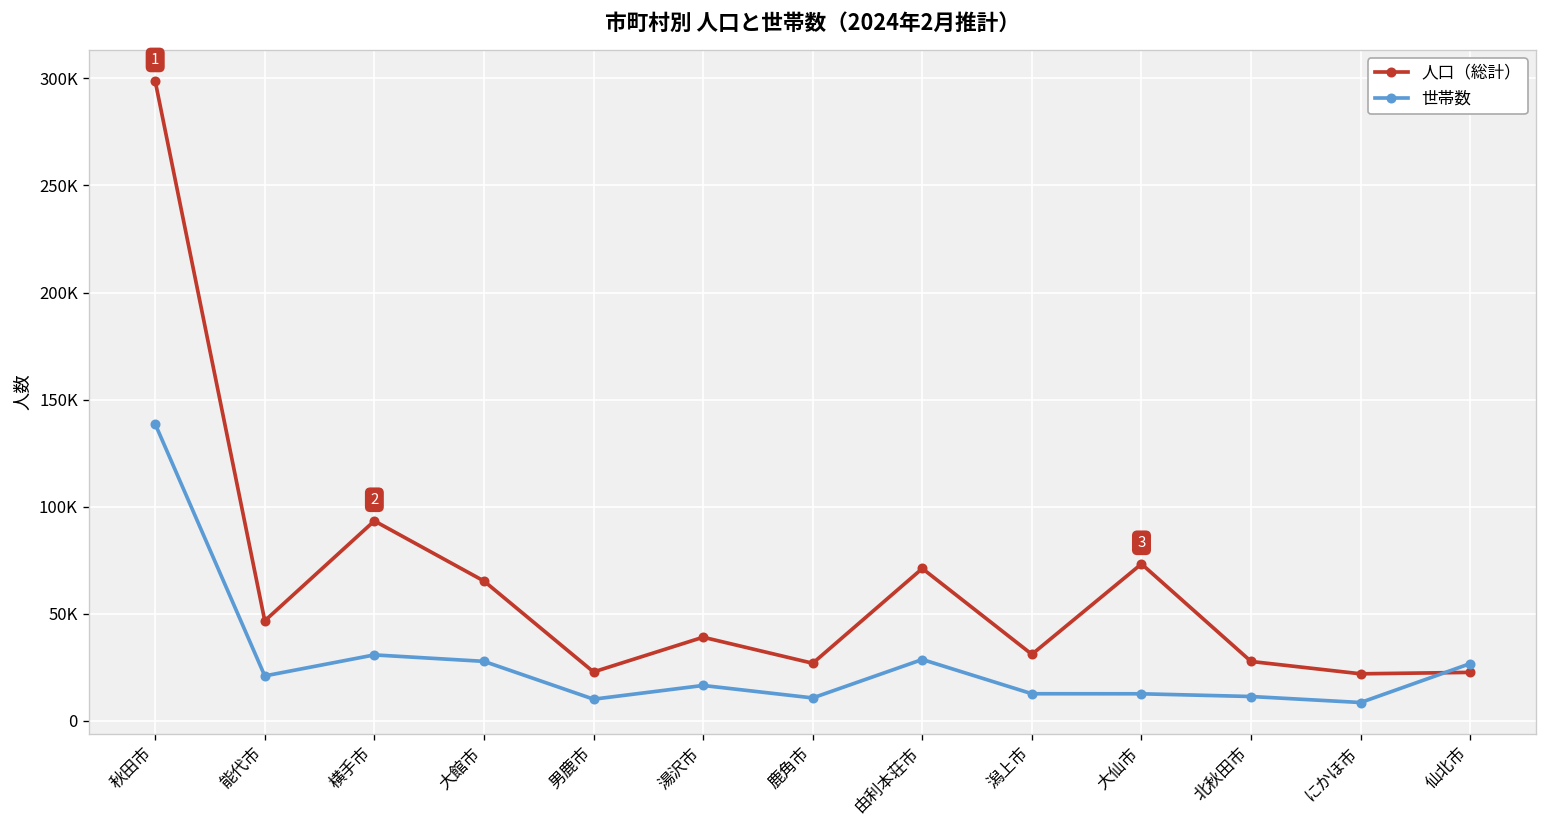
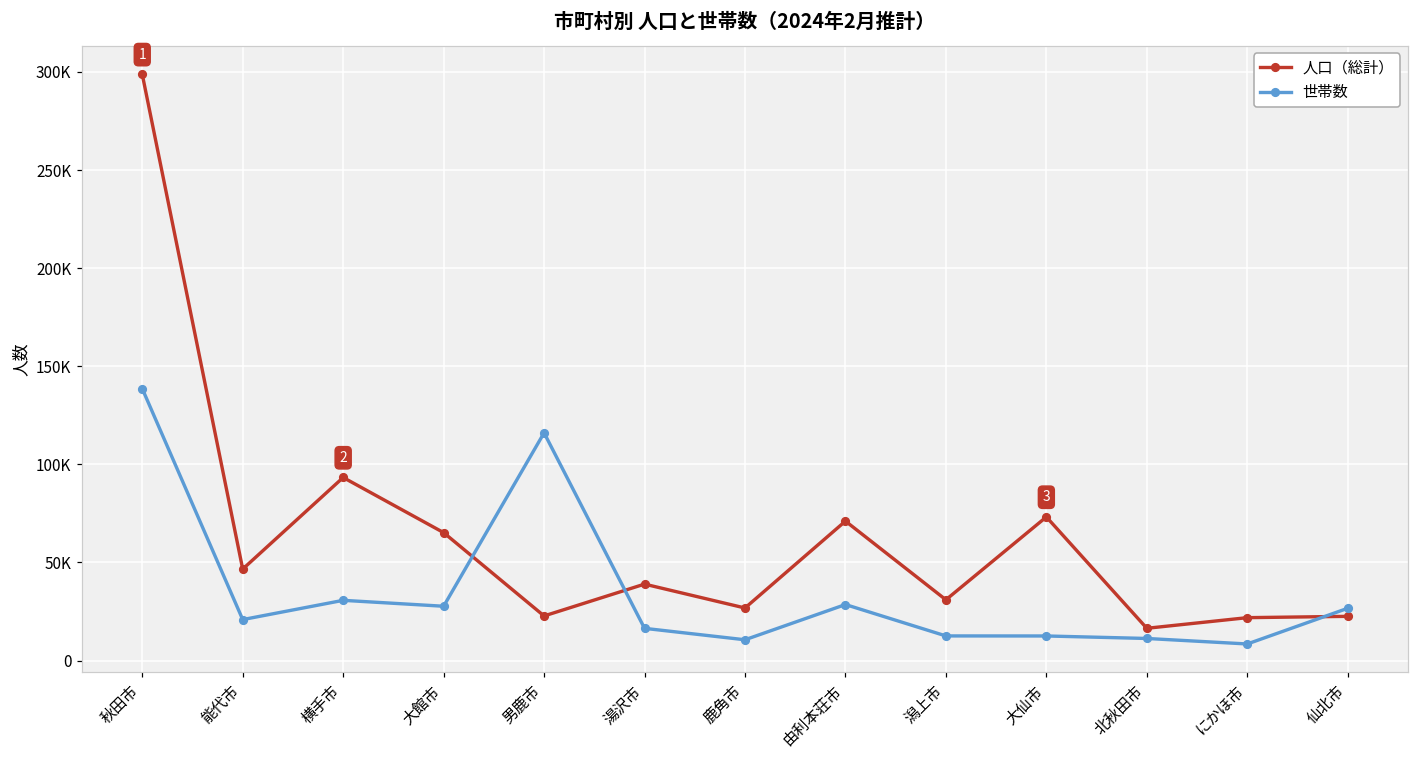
  {
    "人口（総計）": {
      "能代市": 47000,
      "大館市": 65000,
      "男鹿市": 23000,
      "湯沢市": 39000,
      "鹿角市": 27000,
      "由利本荘市": 71000,
      "潟上市": 31000,
-     "北秋田市": 28000,
+     "北秋田市": 16000,
      "にかほ市": 22000,
      "仙北市": 23000
    },
    "世帯数": {
      "秋田市": 139000,
      "能代市": 21000,
      "横手市": 31000,
      "大館市": 28000,
-     "男鹿市": 10000,
+     "男鹿市": 116000,
      "湯沢市": 16000,
      "鹿角市": 11000,
      "由利本荘市": 29000,
      "潟上市": 13000,
      "大仙市": 13000,
      "北秋田市": 11000,
      "にかほ市": 8000,
      "仙北市": 27000
    }
  }
